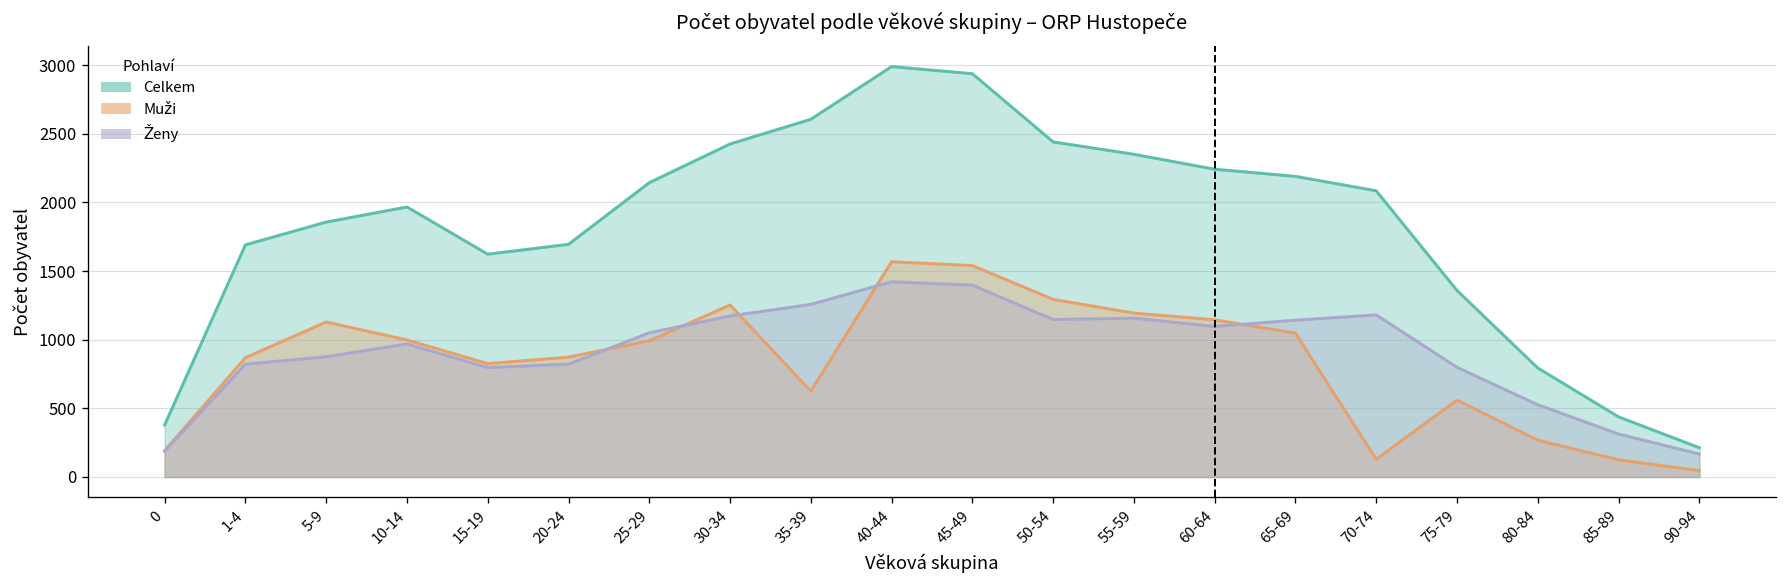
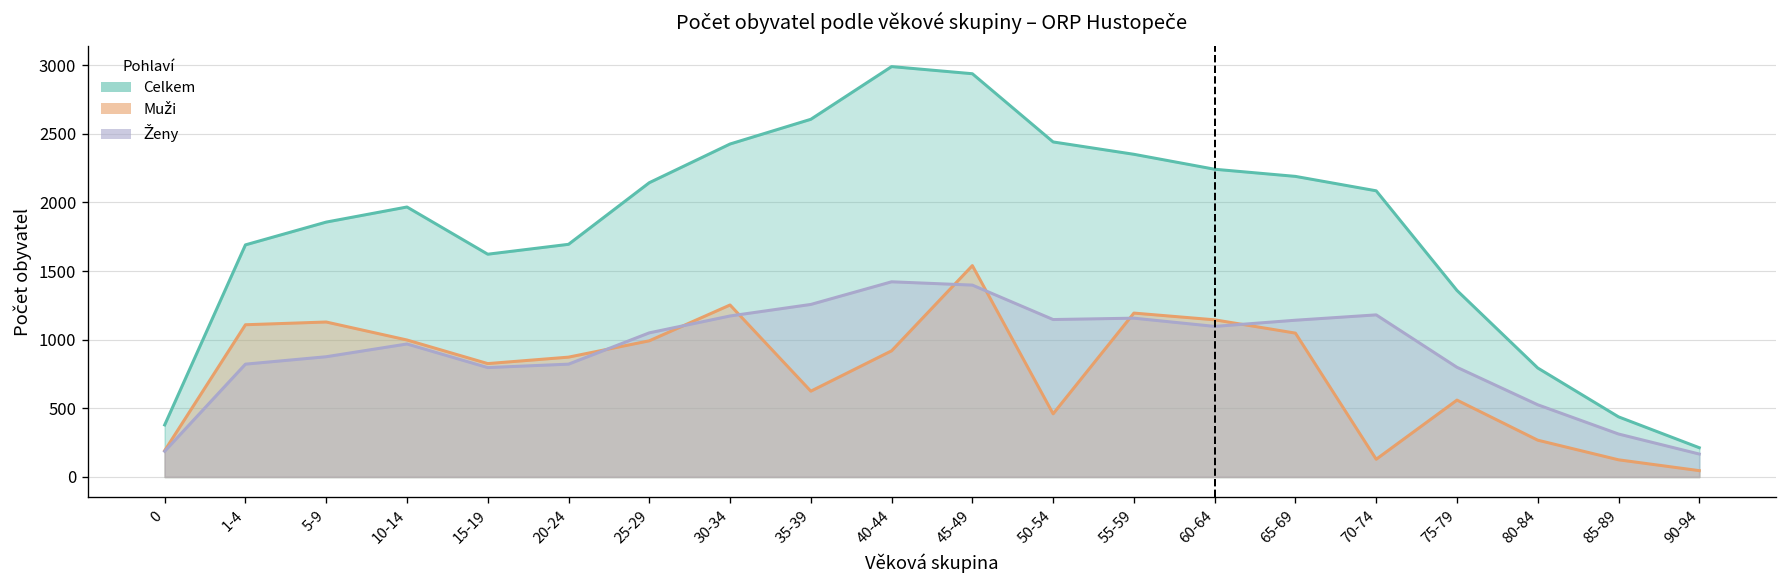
  {
    "Muži": {
-     "1-4": 870,
+     "1-4": 1110,
      "5-9": 1130,
      "10-14": 1000,
      "15-19": 830,
      "20-24": 870,
      "25-29": 990,
      "30-34": 1250,
      "35-39": 630,
-     "40-44": 1570,
+     "40-44": 920,
      "45-49": 1540,
-     "50-54": 1290,
+     "50-54": 460,
      "55-59": 1190,
      "60-64": 1150,
      "65-69": 1050,
      "70-74": 130,
      "75-79": 560,
      "80-84": 270,
      "85-89": 130,
      "90-94": 50
    }
  }
